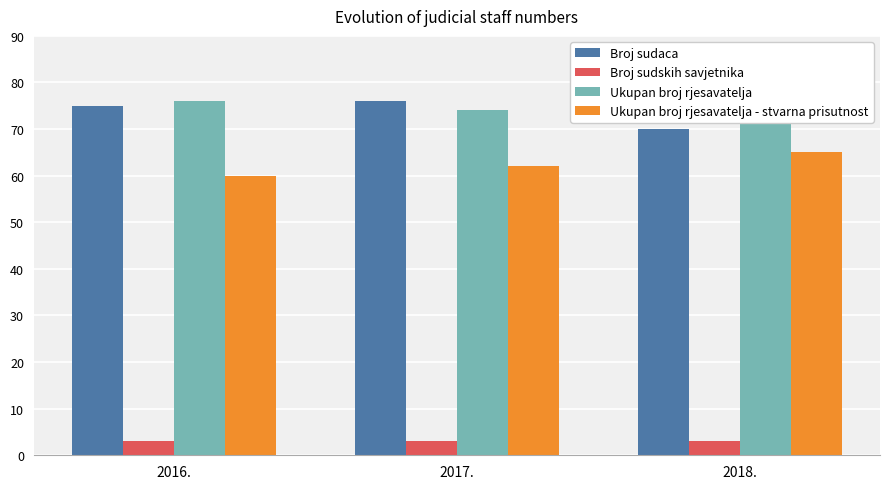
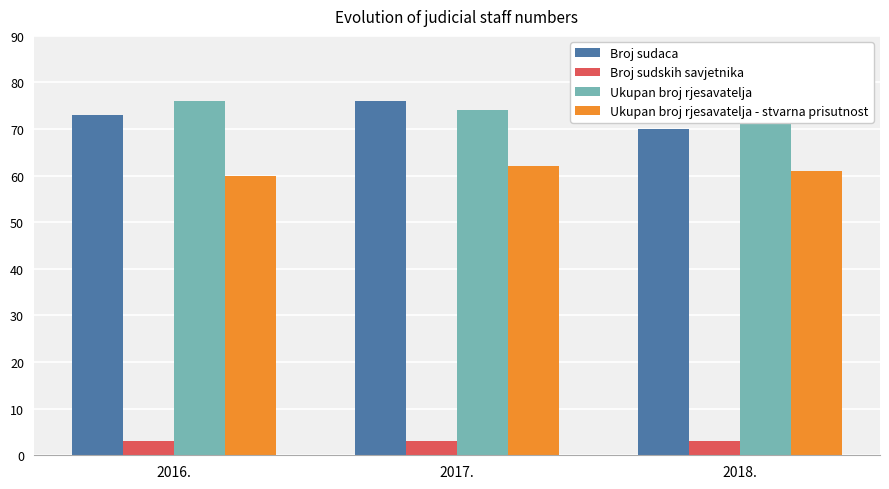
  {
    "Broj sudaca": {
-     "2016.": 75,
+     "2016.": 73,
      "2017.": 76,
      "2018.": 70
    },
    "Broj sudskih savjetnika": {
      "2016.": 3,
      "2017.": 3,
      "2018.": 3
    },
    "Ukupan broj rjesavatelja": {
      "2016.": 76,
      "2017.": 74
    },
    "Ukupan broj rjesavatelja - stvarna prisutnost": {
      "2016.": 60,
      "2017.": 62,
-     "2018.": 65
+     "2018.": 61
    }
  }
